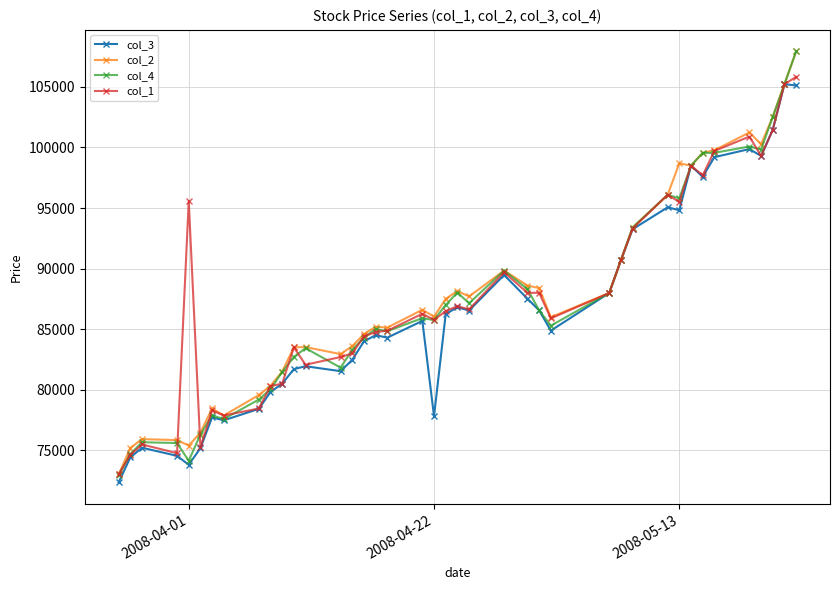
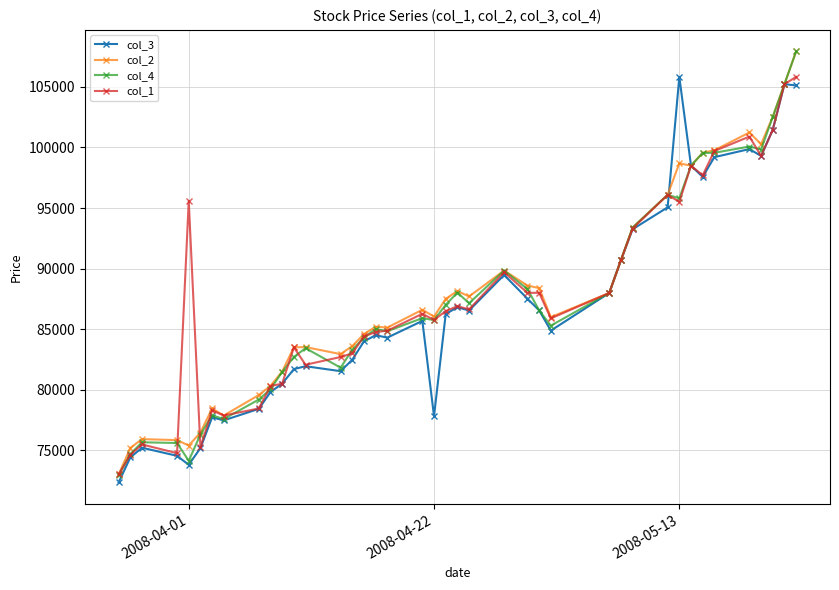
  {
    "col_3": {
      "2008-04-01": 73800,
      "2008-04-22": 77800,
-     "2008-05-13": 94800
+     "2008-05-13": 105800
    },
    "col_2": {
      "2008-04-01": 75400,
      "2008-04-22": 86000,
      "2008-05-13": 98700
    },
    "col_4": {
      "2008-04-01": 74100,
      "2008-05-13": 95800
    },
    "col_1": {
      "2008-04-01": 95600,
      "2008-05-13": 95500
    }
  }
